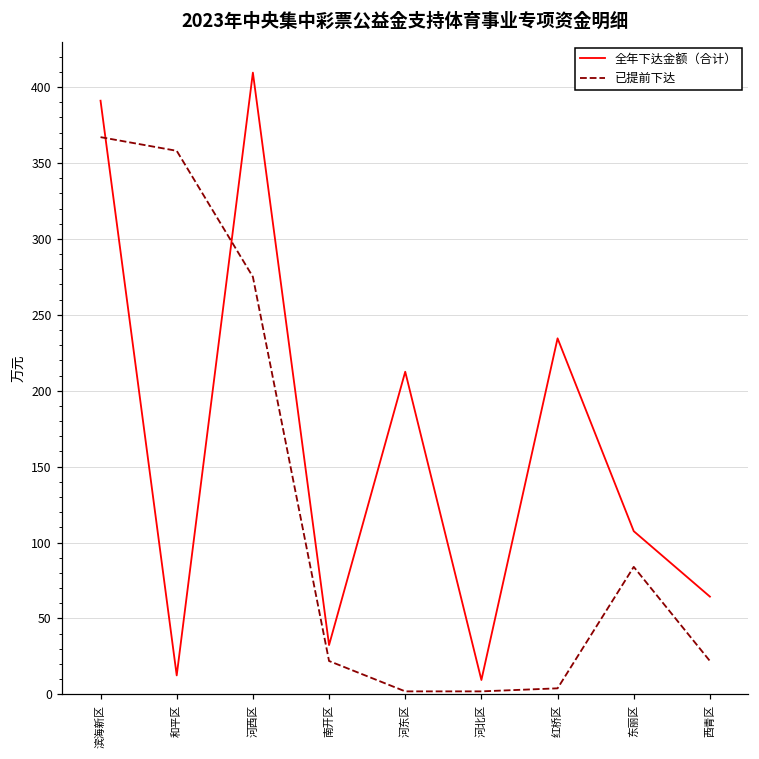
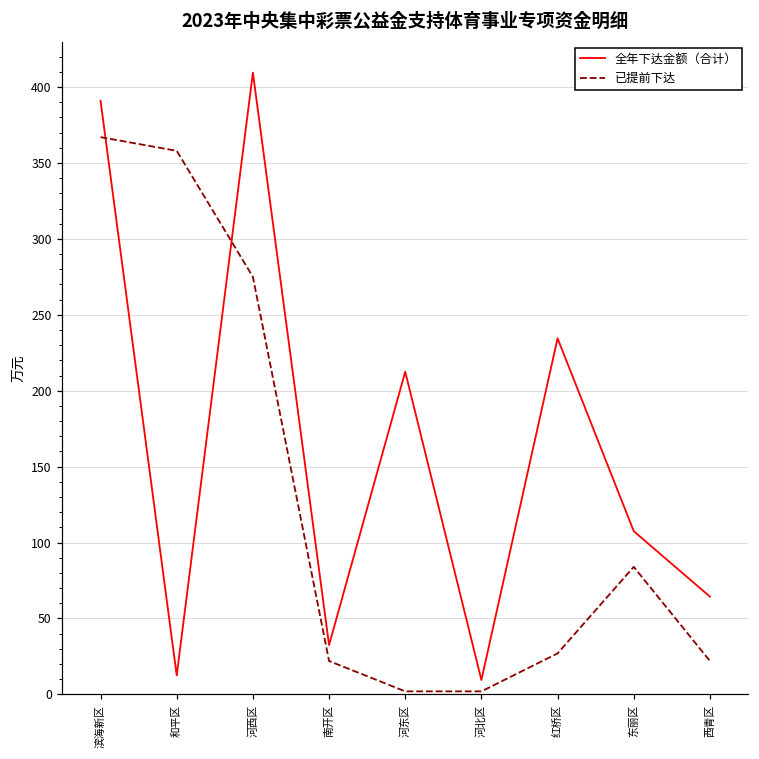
  {
    "全年下达金额（合计）": {
      "滨海新区": 391,
      "和平区": 13,
      "河西区": 410,
      "南开区": 33,
      "河东区": 213,
      "河北区": 10,
      "红桥区": 235,
      "东丽区": 108,
      "西青区": 64
    },
    "已提前下达": {
      "滨海新区": 367,
      "和平区": 358,
      "河西区": 275,
      "南开区": 22,
      "河东区": 2,
      "河北区": 2,
-     "红桥区": 4,
+     "红桥区": 27,
      "东丽区": 84,
      "西青区": 22
    }
  }
